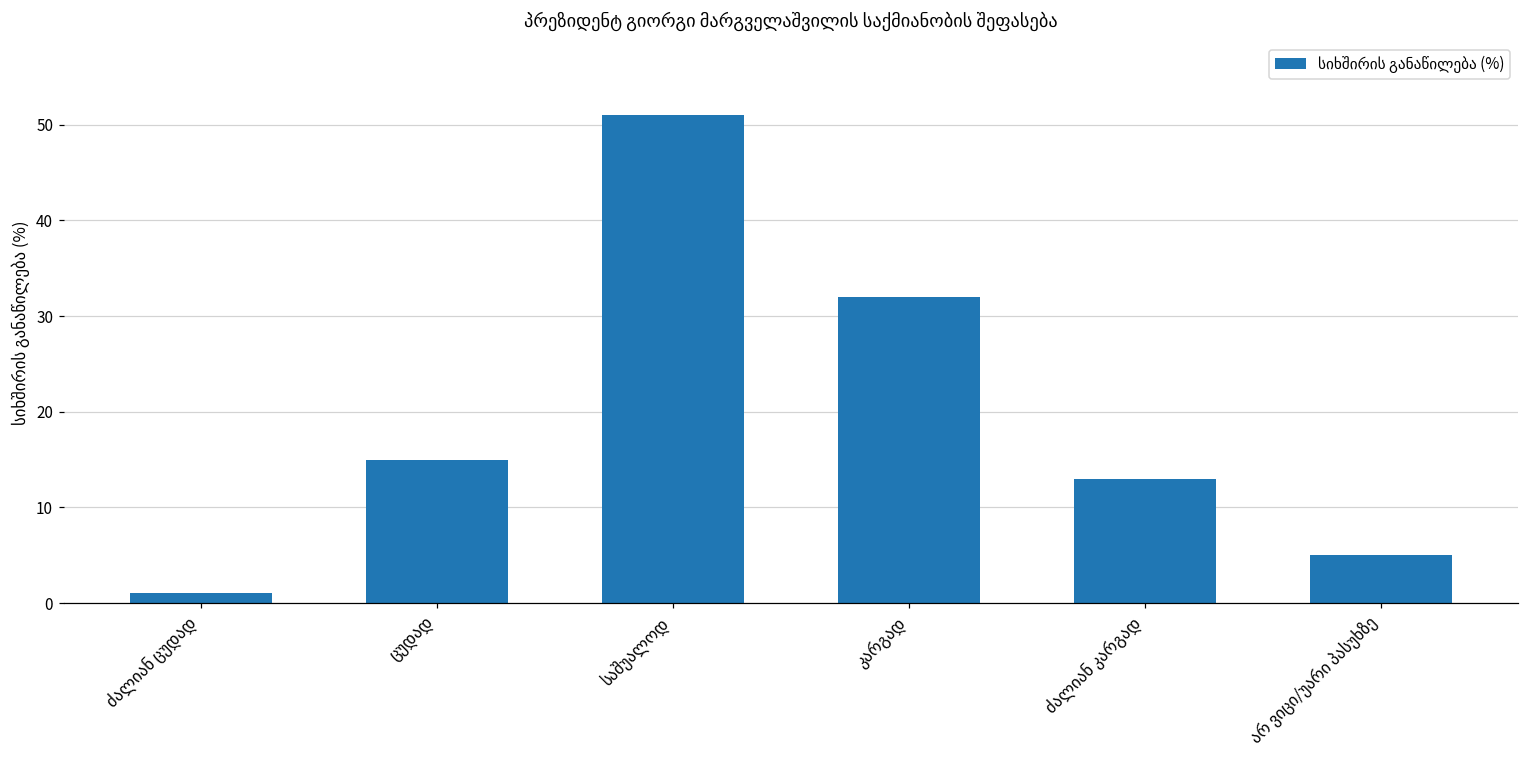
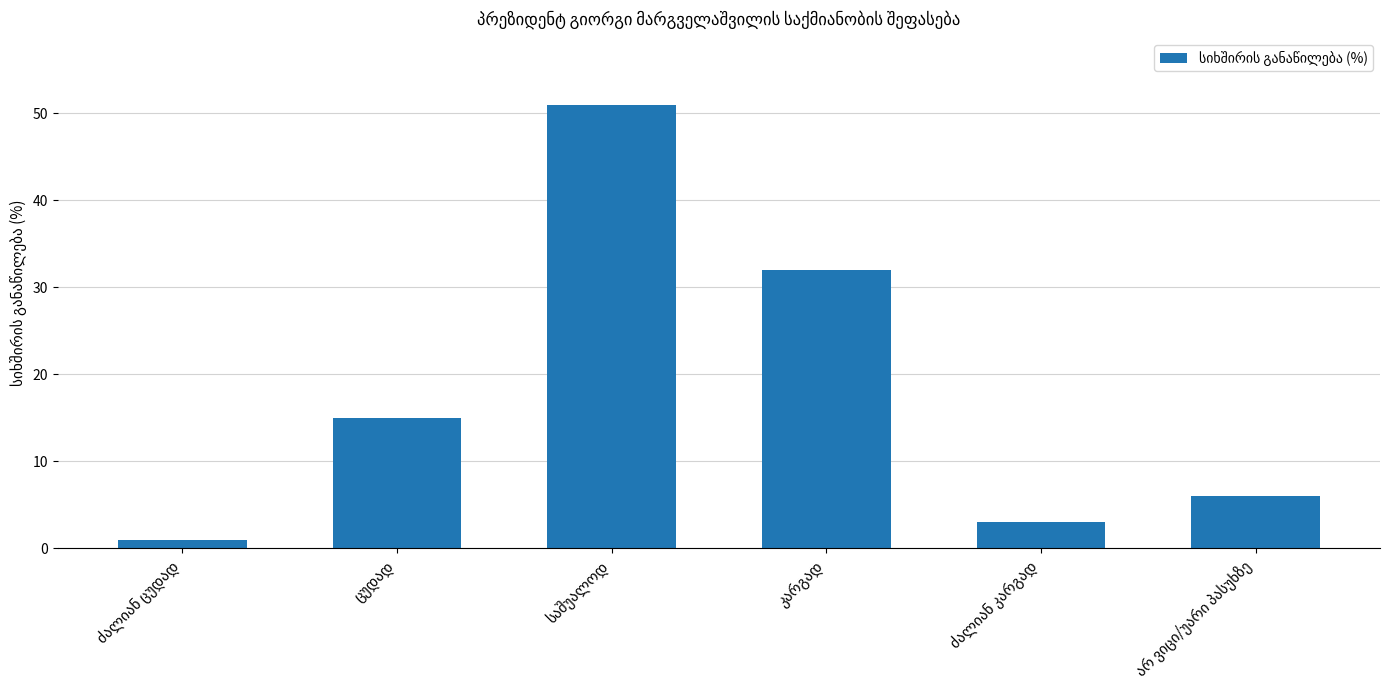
  {
    "ძალიან ცუდად": 1,
    "ცუდად": 15,
    "საშუალოდ": 51,
    "კარგად": 32,
-   "ძალიან კარგად": 13,
-   "არ ვიცი/უარი პასუხზე": 5
+   "ძალიან კარგად": 3,
+   "არ ვიცი/უარი პასუხზე": 6
  }
